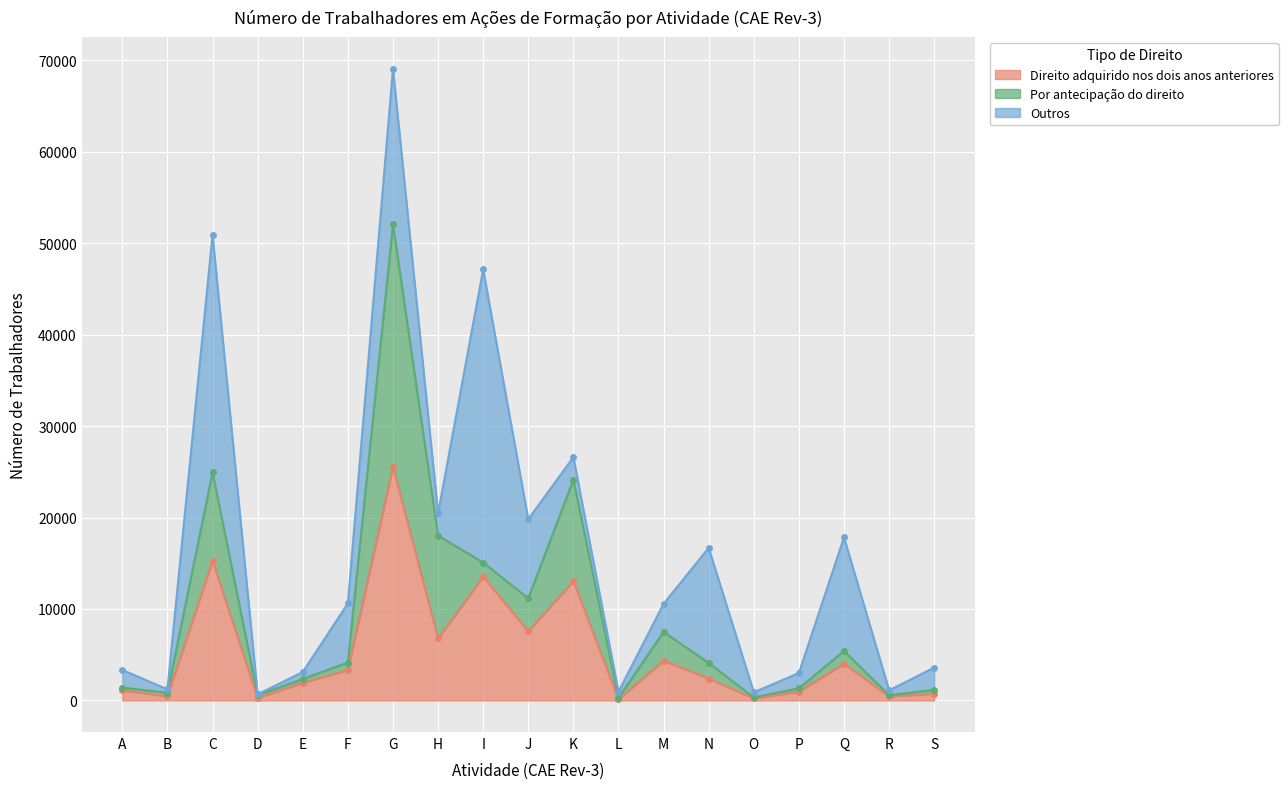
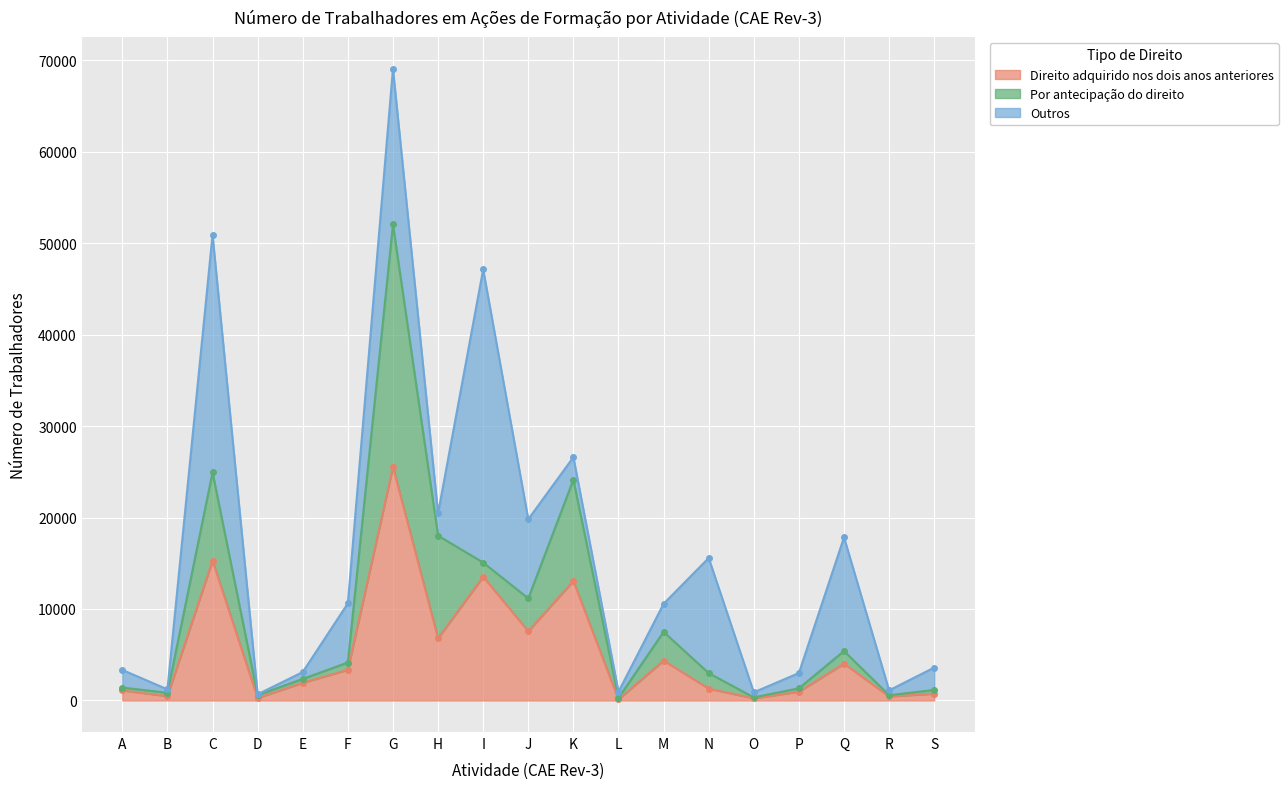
  {
    "Direito adquirido nos dois anos anteriores": {
      "A": 1000,
      "B": 0,
      "C": 15000,
      "D": 0,
      "E": 2000,
      "F": 3000,
      "G": 26000,
      "H": 7000,
      "I": 14000,
      "J": 8000,
      "K": 13000,
      "M": 4000,
-     "N": 2000,
+     "N": 1000,
      "P": 1000,
      "Q": 4000,
      "S": 1000
    },
    "Por antecipação do direito": {
      "A": 0,
      "B": 0,
      "C": 10000,
      "E": 0,
      "F": 1000,
      "G": 27000,
      "H": 11000,
      "I": 2000,
      "J": 4000,
      "K": 11000,
      "M": 3000,
      "N": 2000,
      "P": 0,
      "Q": 1000,
      "S": 0
    },
    "Outros": {
      "A": 2000,
      "B": 0,
      "C": 26000,
      "E": 1000,
      "F": 6000,
      "G": 17000,
      "H": 2000,
      "I": 32000,
      "J": 9000,
      "K": 2000,
      "L": 1000,
      "M": 3000,
      "N": 13000,
      "O": 1000,
      "P": 2000,
      "Q": 12000,
      "R": 1000,
      "S": 2000
    }
  }
